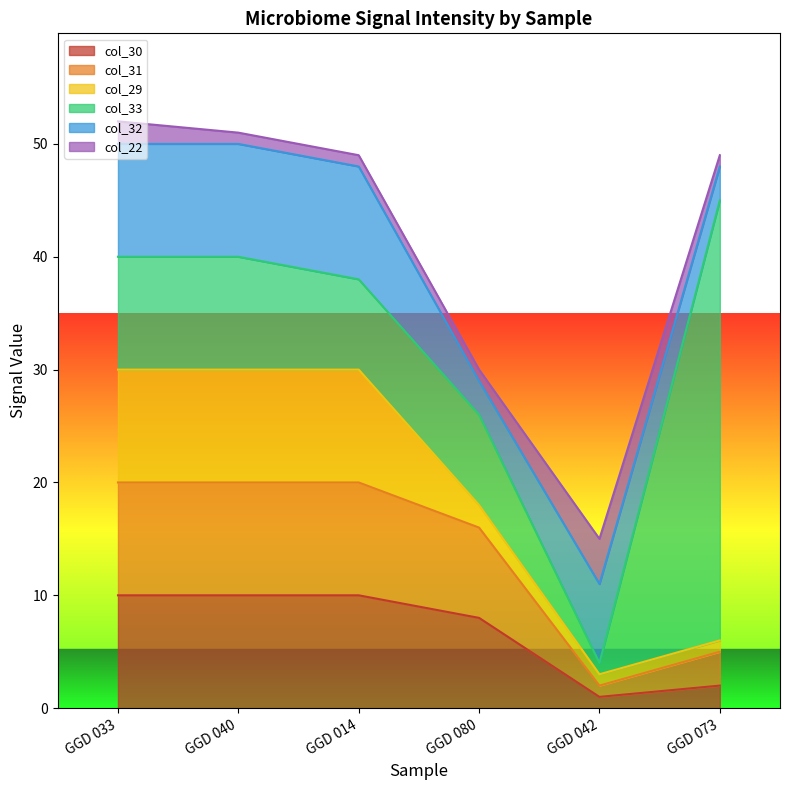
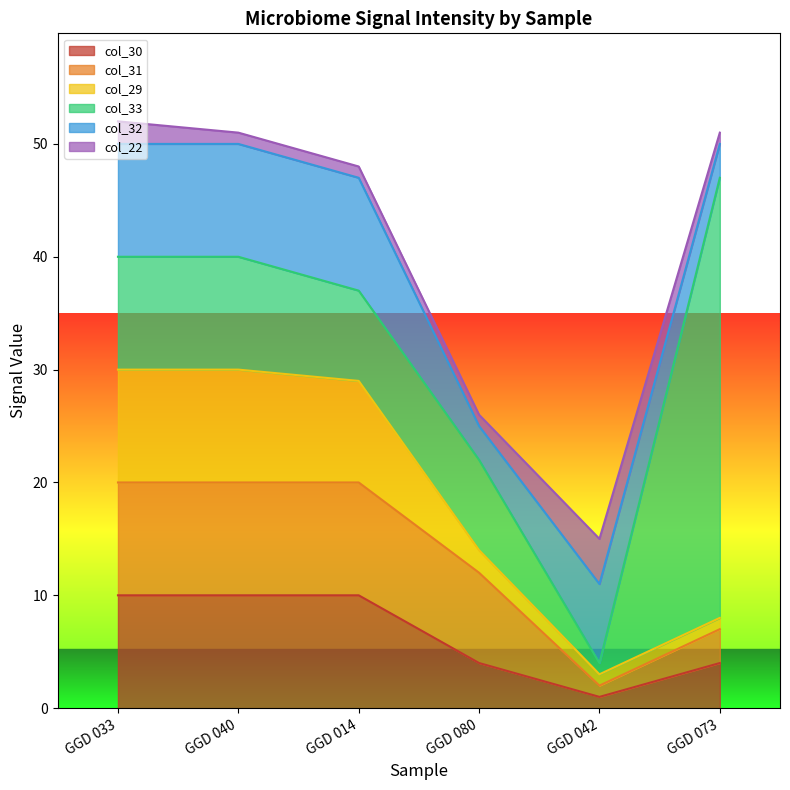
  {
    "col_30": {
      "GGD 033": 10,
      "GGD 040": 10,
      "GGD 014": 10,
-     "GGD 080": 8,
+     "GGD 080": 4,
      "GGD 042": 1,
-     "GGD 073": 2
+     "GGD 073": 4
    },
    "col_31": {
      "GGD 033": 10,
      "GGD 040": 10,
      "GGD 014": 10,
      "GGD 080": 8,
      "GGD 042": 1,
      "GGD 073": 3
    },
    "col_29": {
      "GGD 033": 10,
      "GGD 040": 10,
-     "GGD 014": 10,
+     "GGD 014": 9,
      "GGD 080": 2,
      "GGD 042": 1,
      "GGD 073": 1
    },
    "col_33": {
      "GGD 033": 10,
      "GGD 040": 10,
      "GGD 014": 8,
      "GGD 080": 8,
      "GGD 042": 1,
      "GGD 073": 39
    },
    "col_32": {
      "GGD 040": 10,
      "GGD 014": 10,
      "GGD 080": 3,
      "GGD 042": 7,
      "GGD 073": 3
    },
    "col_22": {
      "GGD 040": 1,
      "GGD 014": 1,
      "GGD 080": 1,
      "GGD 042": 4,
      "GGD 073": 1
    }
  }
